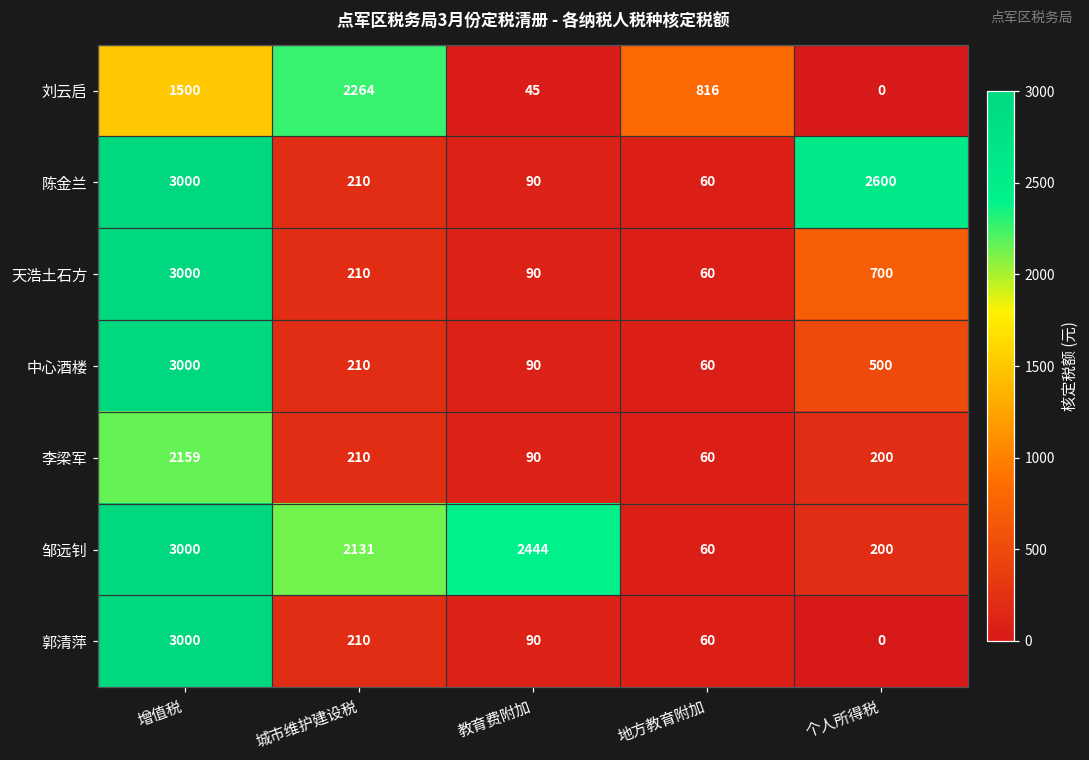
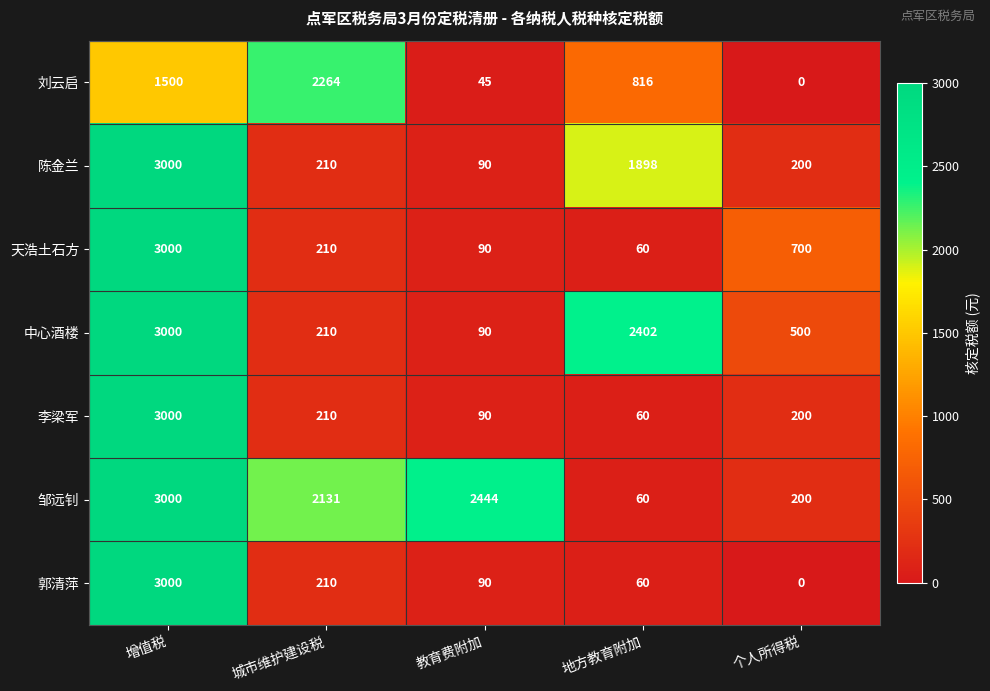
  {
    "刘云启": {
      "增值税": 1500,
      "城市维护建设税": 2264,
      "教育费附加": 45,
      "地方教育附加": 816,
      "个人所得税": 0
    },
    "陈金兰": {
      "增值税": 3000,
      "城市维护建设税": 210,
      "教育费附加": 90,
-     "地方教育附加": 60,
-     "个人所得税": 2600
+     "地方教育附加": 1898,
+     "个人所得税": 200
    },
    "天浩土石方": {
      "增值税": 3000,
      "城市维护建设税": 210,
      "教育费附加": 90,
      "地方教育附加": 60,
      "个人所得税": 700
    },
    "中心酒楼": {
      "增值税": 3000,
      "城市维护建设税": 210,
      "教育费附加": 90,
-     "地方教育附加": 60,
+     "地方教育附加": 2402,
      "个人所得税": 500
    },
    "李梁军": {
-     "增值税": 2159,
+     "增值税": 3000,
      "城市维护建设税": 210,
      "教育费附加": 90,
      "地方教育附加": 60,
      "个人所得税": 200
    },
    "邹远钊": {
      "增值税": 3000,
      "城市维护建设税": 2131,
      "教育费附加": 2444,
      "地方教育附加": 60,
      "个人所得税": 200
    },
    "郭清萍": {
      "增值税": 3000,
      "城市维护建设税": 210,
      "教育费附加": 90,
      "地方教育附加": 60,
      "个人所得税": 0
    }
  }
